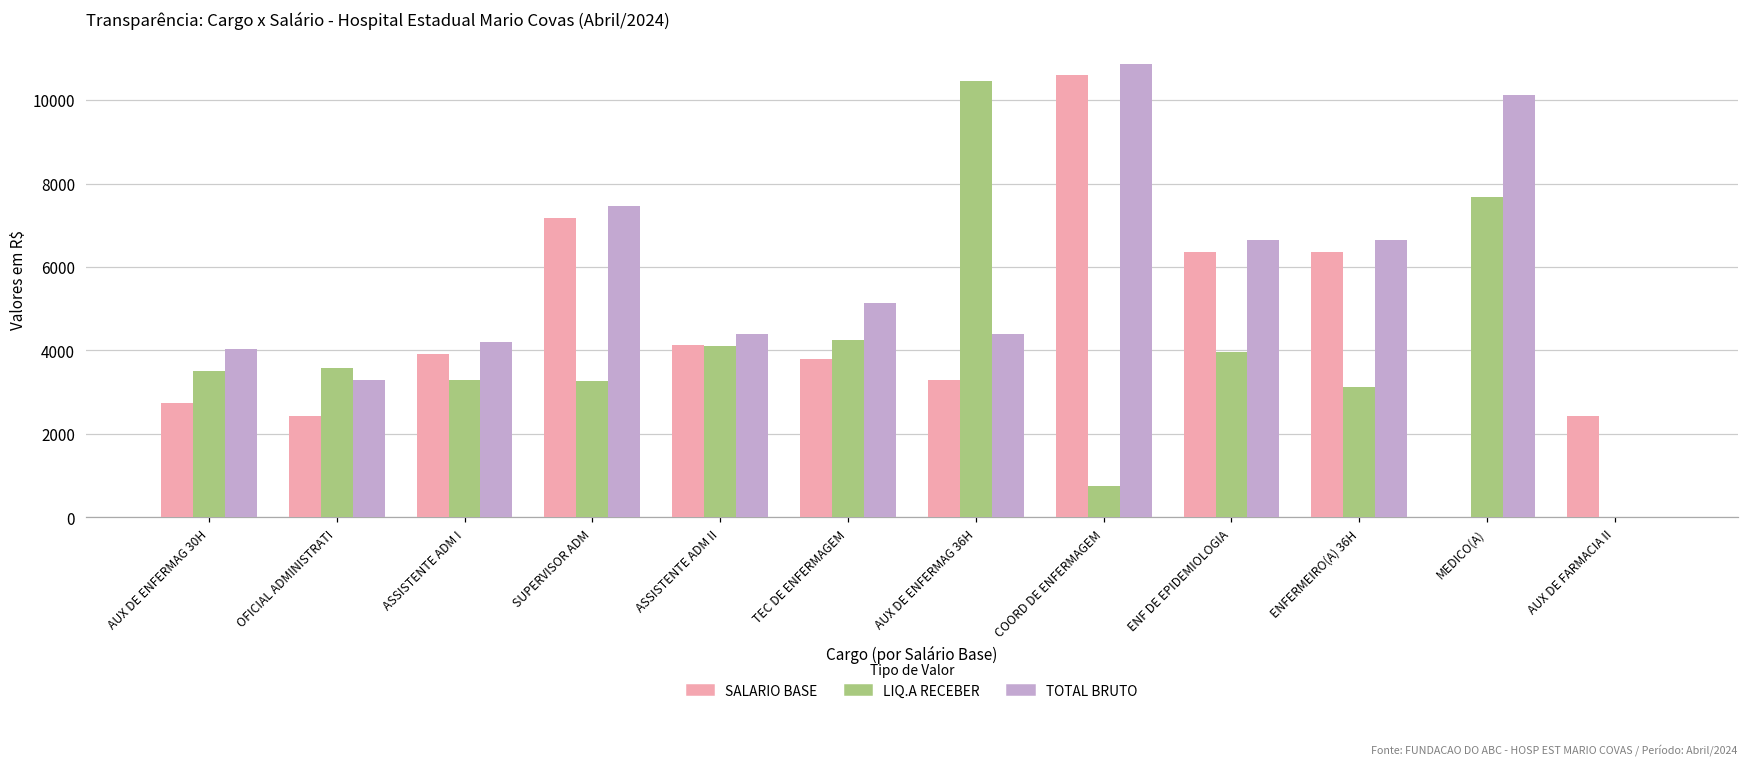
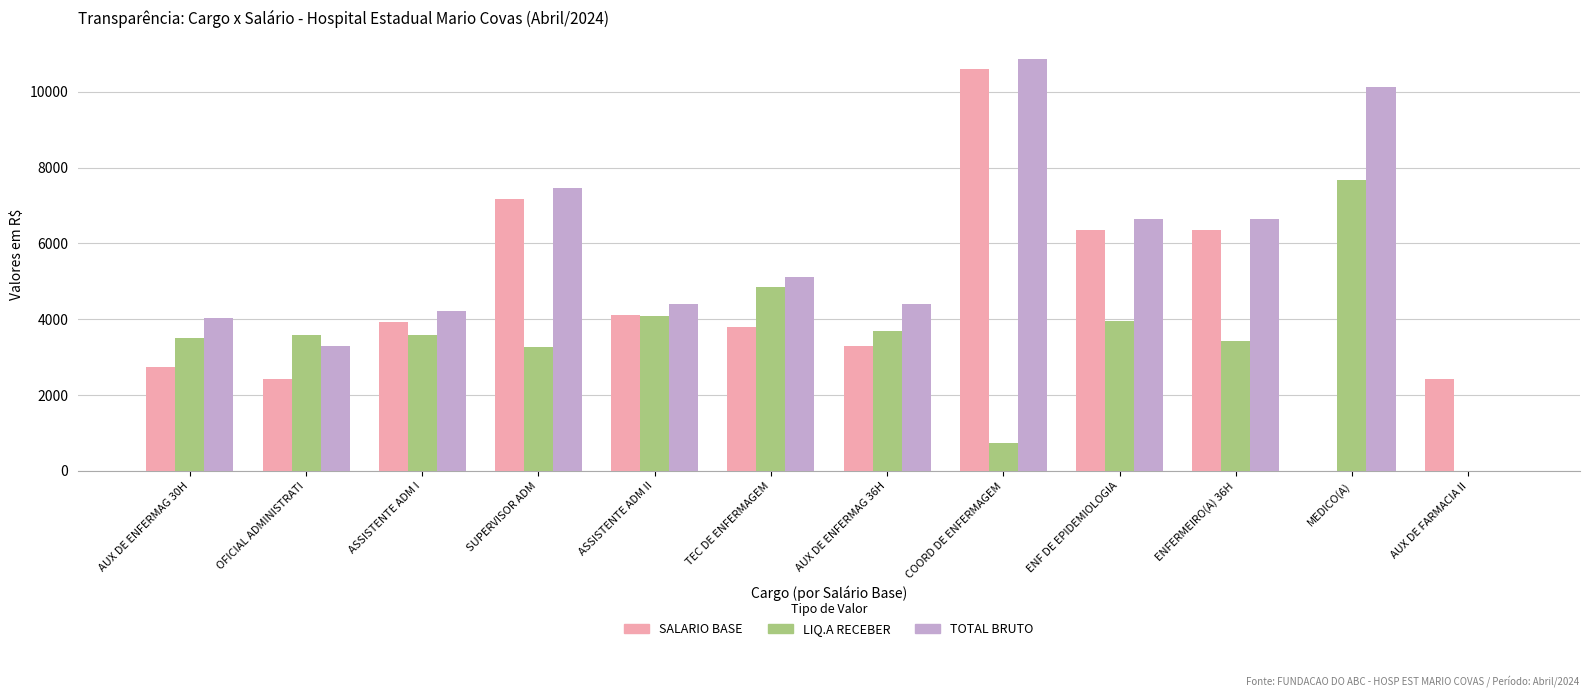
  {
    "LIQ.A RECEBER": {
      "AUX DE ENFERMAG 30H": 3500,
      "OFICIAL ADMINISTRATI": 3600,
-     "ASSISTENTE ADM I": 3300,
+     "ASSISTENTE ADM I": 3600,
      "SUPERVISOR ADM": 3300,
      "ASSISTENTE ADM II": 4100,
-     "TEC DE ENFERMAGEM": 4200,
-     "AUX DE ENFERMAG 36H": 10500,
+     "TEC DE ENFERMAGEM": 4800,
+     "AUX DE ENFERMAG 36H": 3700,
      "COORD DE ENFERMAGEM": 700,
      "ENF DE EPIDEMIOLOGIA": 4000,
-     "ENFERMEIRO(A) 36H": 3100,
+     "ENFERMEIRO(A) 36H": 3400,
      "MEDICO(A)": 7700,
      "AUX DE FARMACIA II": 0
    }
  }
